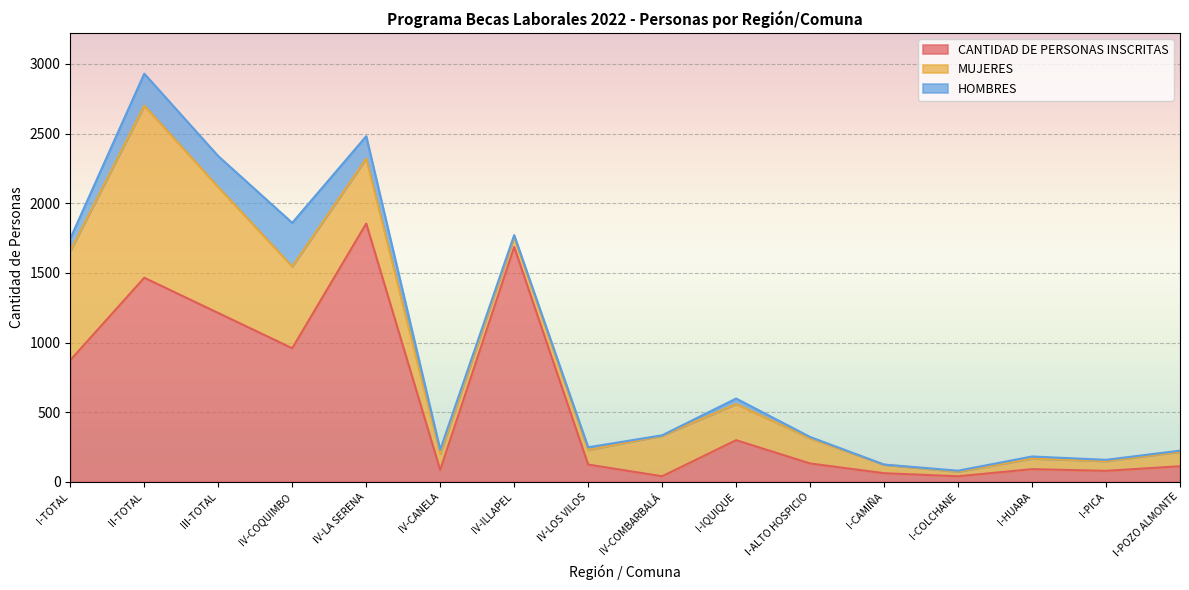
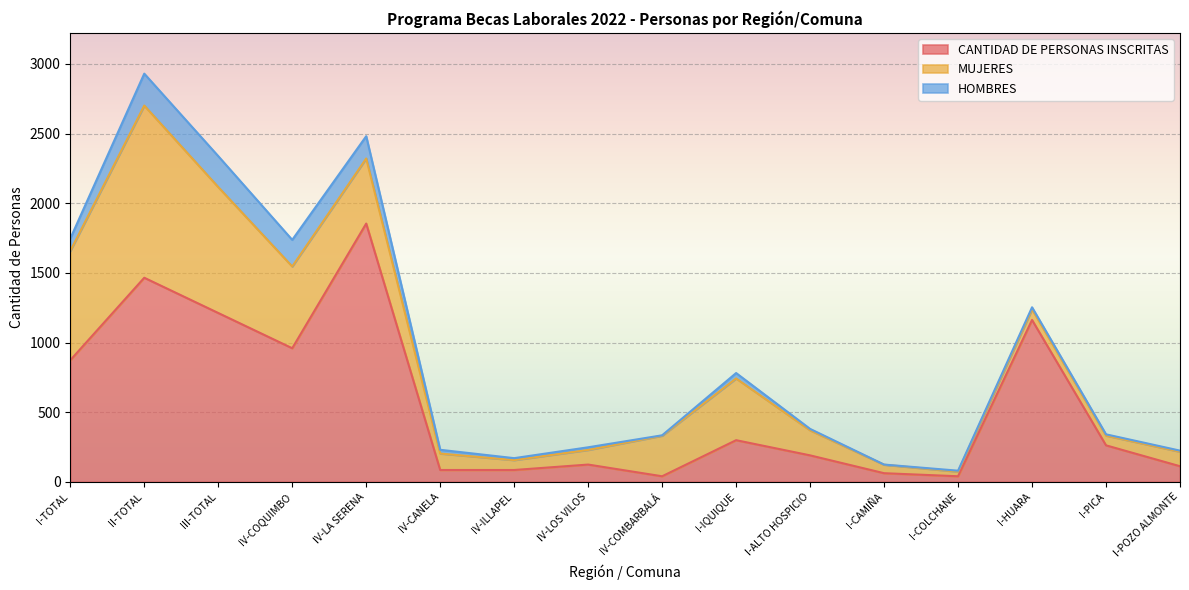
  {
    "CANTIDAD DE PERSONAS INSCRITAS": {
      "I-TOTAL": 870,
      "II-TOTAL": 1470,
      "III-TOTAL": 1210,
      "IV-COQUIMBO": 960,
      "IV-LA SERENA": 1850,
      "IV-CANELA": 90,
-     "IV-ILLAPEL": 1690,
+     "IV-ILLAPEL": 90,
      "IV-LOS VILOS": 120,
      "IV-COMBARBALÁ": 40,
      "I-IQUIQUE": 300,
-     "I-ALTO HOSPICIO": 130,
+     "I-ALTO HOSPICIO": 190,
      "I-CAMIÑA": 60,
      "I-COLCHANE": 40,
-     "I-HUARA": 90,
-     "I-PICA": 80,
+     "I-HUARA": 1160,
+     "I-PICA": 260,
      "I-POZO ALMONTE": 110
    },
    "MUJERES": {
      "I-TOTAL": 780,
      "II-TOTAL": 1240,
      "III-TOTAL": 900,
      "IV-COQUIMBO": 590,
      "IV-LA SERENA": 470,
      "IV-CANELA": 120,
      "IV-LOS VILOS": 110,
-     "I-IQUIQUE": 260
+     "I-IQUIQUE": 440
    },
    "HOMBRES": {
      "I-TOTAL": 90,
      "II-TOTAL": 230,
      "III-TOTAL": 220,
-     "IV-COQUIMBO": 310,
+     "IV-COQUIMBO": 190,
      "IV-LA SERENA": 160,
      "IV-CANELA": 30,
      "IV-LOS VILOS": 20,
      "I-IQUIQUE": 40
    }
  }
